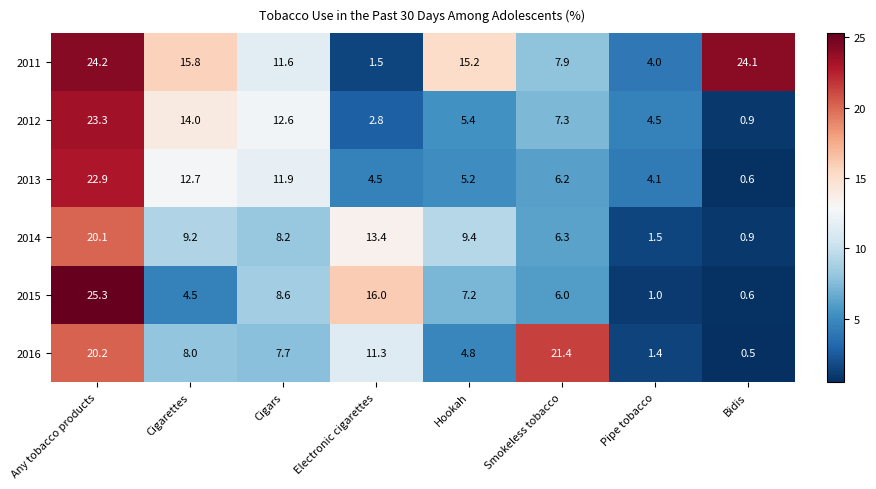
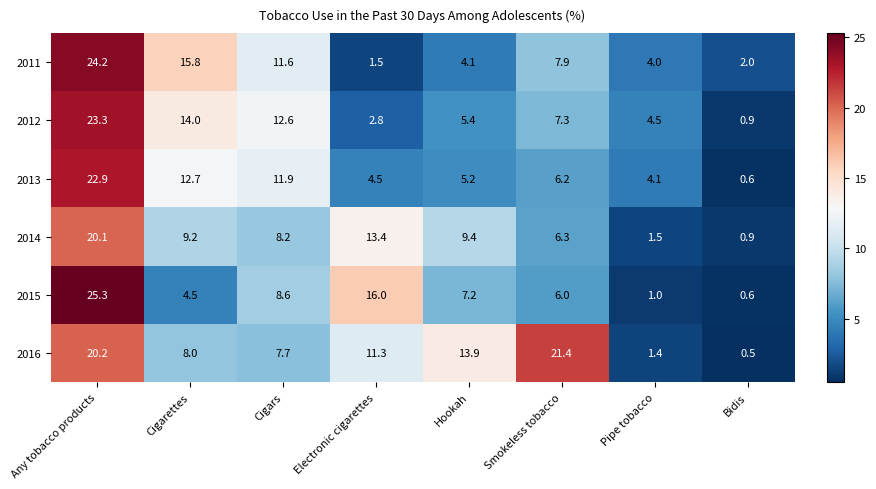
  {
    "2011": {
      "Any tobacco products": 24.2,
      "Cigarettes": 15.8,
      "Cigars": 11.6,
      "Electronic cigarettes": 1.5,
-     "Hookah": 15.2,
+     "Hookah": 4.1,
      "Smokeless tobacco": 7.9,
      "Pipe tobacco": 4.0,
-     "Bidis": 24.1
+     "Bidis": 2.0
    },
    "2012": {
      "Any tobacco products": 23.3,
      "Cigarettes": 14.0,
      "Cigars": 12.6,
      "Electronic cigarettes": 2.8,
      "Hookah": 5.4,
      "Smokeless tobacco": 7.3,
      "Pipe tobacco": 4.5,
      "Bidis": 0.9
    },
    "2013": {
      "Any tobacco products": 22.9,
      "Cigarettes": 12.7,
      "Cigars": 11.9,
      "Electronic cigarettes": 4.5,
      "Hookah": 5.2,
      "Smokeless tobacco": 6.2,
      "Pipe tobacco": 4.1,
      "Bidis": 0.6
    },
    "2014": {
      "Any tobacco products": 20.1,
      "Cigarettes": 9.2,
      "Cigars": 8.2,
      "Electronic cigarettes": 13.4,
      "Hookah": 9.4,
      "Smokeless tobacco": 6.3,
      "Pipe tobacco": 1.5,
      "Bidis": 0.9
    },
    "2015": {
      "Any tobacco products": 25.3,
      "Cigarettes": 4.5,
      "Cigars": 8.6,
      "Electronic cigarettes": 16.0,
      "Hookah": 7.2,
      "Smokeless tobacco": 6.0,
      "Pipe tobacco": 1.0,
      "Bidis": 0.6
    },
    "2016": {
      "Any tobacco products": 20.2,
      "Cigarettes": 8.0,
      "Cigars": 7.7,
      "Electronic cigarettes": 11.3,
-     "Hookah": 4.8,
+     "Hookah": 13.9,
      "Smokeless tobacco": 21.4,
      "Pipe tobacco": 1.4,
      "Bidis": 0.5
    }
  }
